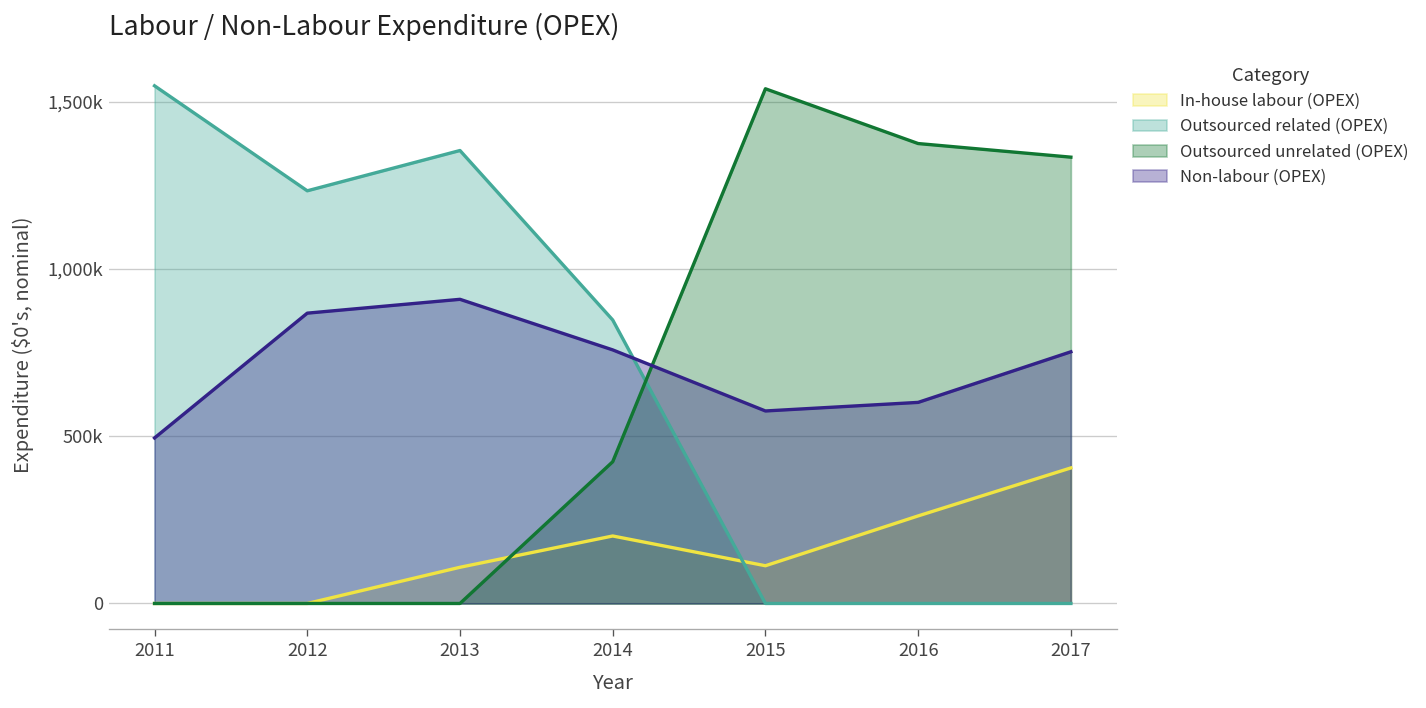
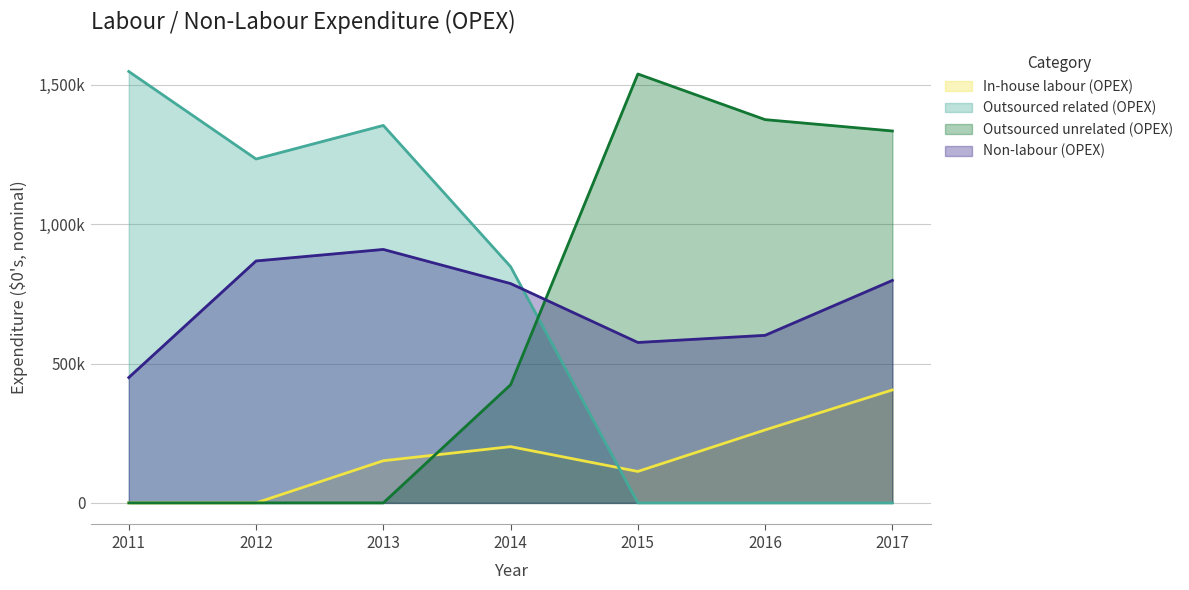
  {
    "In-house labour (OPEX)": {
-     "2013": "110,000",
+     "2013": "150,000",
      "2014": "200,000",
      "2015": "110,000",
      "2016": "260,000",
      "2017": "410,000"
    },
    "Outsourced related (OPEX)": {
      "2011": "1,550,000",
      "2012": "1,230,000",
      "2013": "1,350,000",
      "2014": "850,000",
      "2015": "0",
      "2016": "0",
      "2017": "0"
    },
    "Outsourced unrelated (OPEX)": {
      "2013": "0",
      "2014": "420,000",
      "2015": "1,540,000",
      "2016": "1,380,000",
      "2017": "1,330,000"
    },
    "Non-labour (OPEX)": {
-     "2011": "490,000",
+     "2011": "450,000",
      "2012": "870,000",
      "2013": "910,000",
-     "2014": "760,000",
+     "2014": "790,000",
      "2015": "580,000",
      "2016": "600,000",
-     "2017": "750,000"
+     "2017": "800,000"
    }
  }
